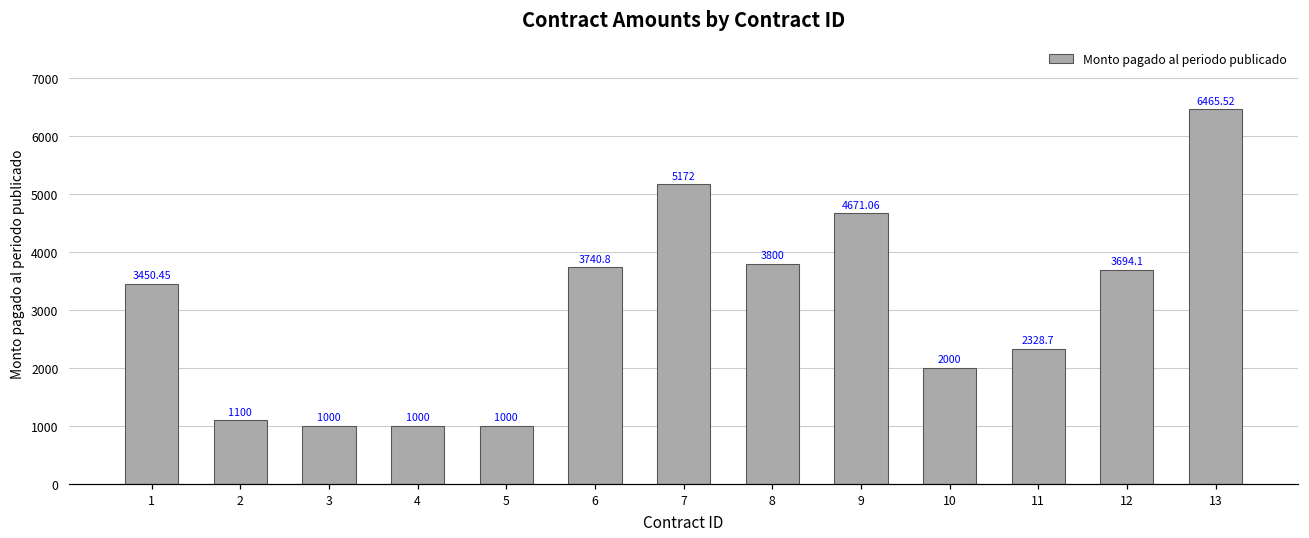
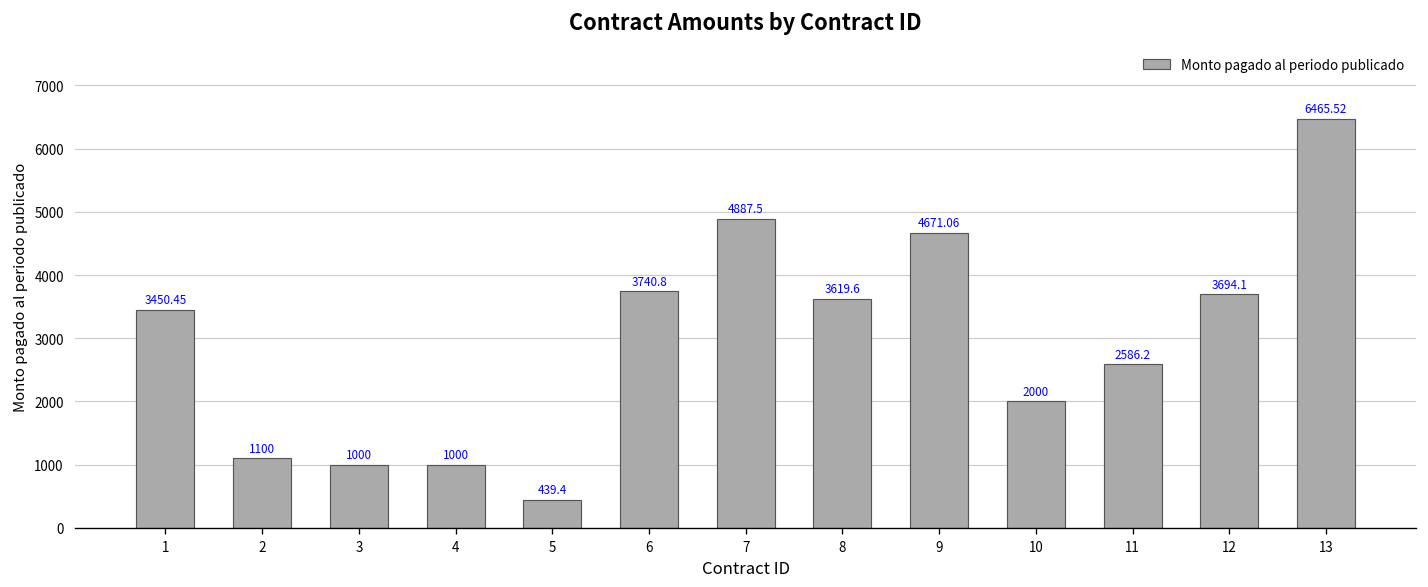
  {
    "1": 3450.45,
    "2": 1100,
    "3": 1000,
    "4": 1000,
-   "5": 1000,
+   "5": 439.4,
    "6": 3740.8,
-   "7": 5172,
-   "8": 3800,
+   "7": 4887.5,
+   "8": 3619.6,
    "9": 4671.06,
    "10": 2000,
-   "11": 2328.7,
+   "11": 2586.2,
    "12": 3694.1,
    "13": 6465.52
  }
